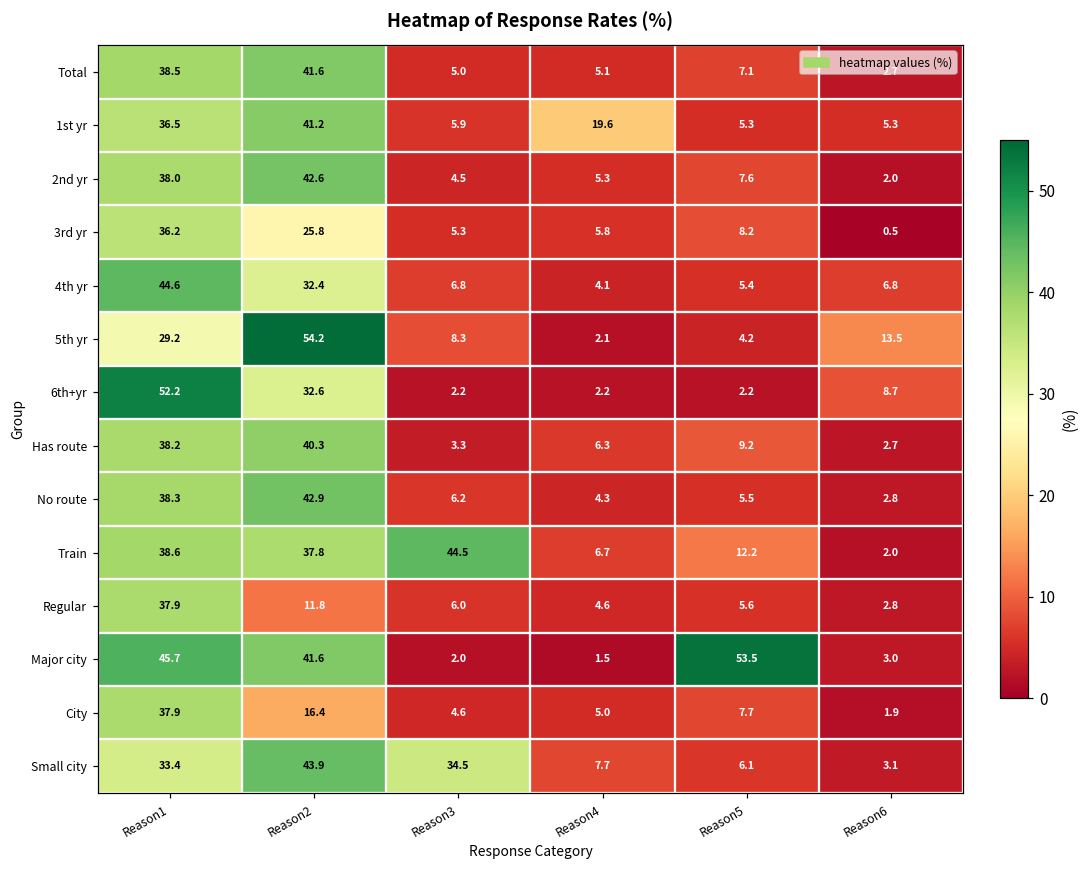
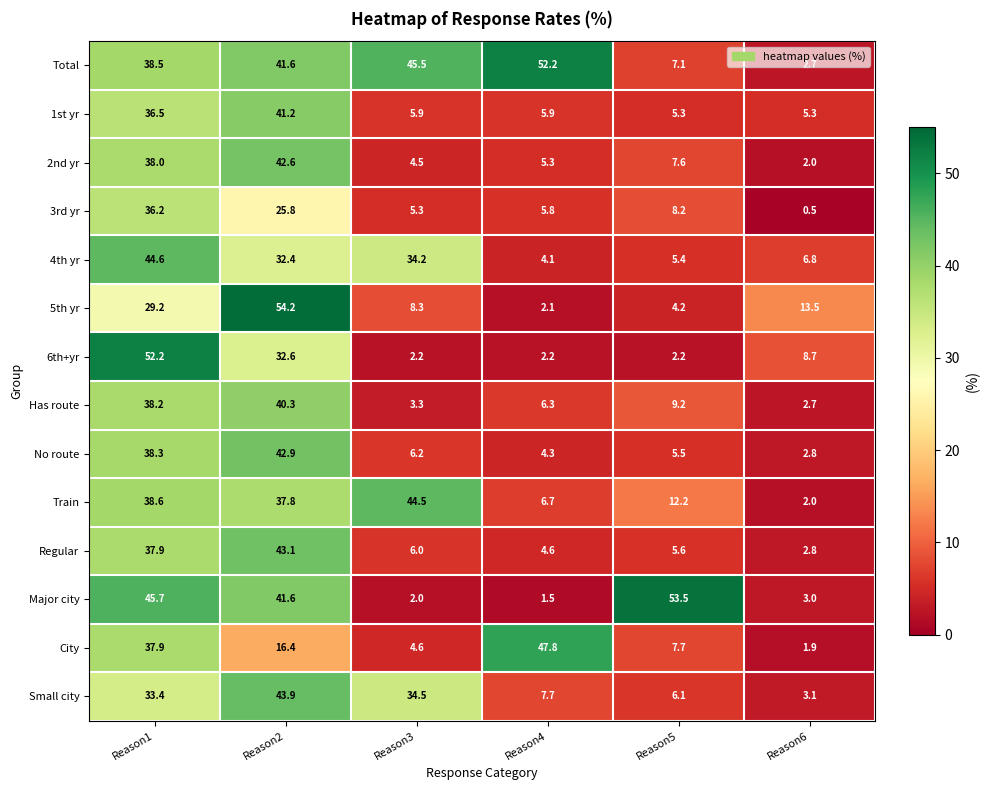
  {
    "Total": {
      "Reason1": 38.5,
      "Reason2": 41.6,
-     "Reason3": 5.0,
-     "Reason4": 5.1,
+     "Reason3": 45.5,
+     "Reason4": 52.2,
      "Reason5": 7.1
    },
    "1st yr": {
      "Reason1": 36.5,
      "Reason2": 41.2,
      "Reason3": 5.9,
-     "Reason4": 19.6,
+     "Reason4": 5.9,
      "Reason5": 5.3,
      "Reason6": 5.3
    },
    "2nd yr": {
      "Reason1": 38.0,
      "Reason2": 42.6,
      "Reason3": 4.5,
      "Reason4": 5.3,
      "Reason5": 7.6,
      "Reason6": 2.0
    },
    "3rd yr": {
      "Reason1": 36.2,
      "Reason2": 25.8,
      "Reason3": 5.3,
      "Reason4": 5.8,
      "Reason5": 8.2,
      "Reason6": 0.5
    },
    "4th yr": {
      "Reason1": 44.6,
      "Reason2": 32.4,
-     "Reason3": 6.8,
+     "Reason3": 34.2,
      "Reason4": 4.1,
      "Reason5": 5.4,
      "Reason6": 6.8
    },
    "5th yr": {
      "Reason1": 29.2,
      "Reason2": 54.2,
      "Reason3": 8.3,
      "Reason4": 2.1,
      "Reason5": 4.2,
      "Reason6": 13.5
    },
    "6th+yr": {
      "Reason1": 52.2,
      "Reason2": 32.6,
      "Reason3": 2.2,
      "Reason4": 2.2,
      "Reason5": 2.2,
      "Reason6": 8.7
    },
    "Has route": {
      "Reason1": 38.2,
      "Reason2": 40.3,
      "Reason3": 3.3,
      "Reason4": 6.3,
      "Reason5": 9.2,
      "Reason6": 2.7
    },
    "No route": {
      "Reason1": 38.3,
      "Reason2": 42.9,
      "Reason3": 6.2,
      "Reason4": 4.3,
      "Reason5": 5.5,
      "Reason6": 2.8
    },
    "Train": {
      "Reason1": 38.6,
      "Reason2": 37.8,
      "Reason3": 44.5,
      "Reason4": 6.7,
      "Reason5": 12.2,
      "Reason6": 2.0
    },
    "Regular": {
      "Reason1": 37.9,
-     "Reason2": 11.8,
+     "Reason2": 43.1,
      "Reason3": 6.0,
      "Reason4": 4.6,
      "Reason5": 5.6,
      "Reason6": 2.8
    },
    "Major city": {
      "Reason1": 45.7,
      "Reason2": 41.6,
      "Reason3": 2.0,
      "Reason4": 1.5,
      "Reason5": 53.5,
      "Reason6": 3.0
    },
    "City": {
      "Reason1": 37.9,
      "Reason2": 16.4,
      "Reason3": 4.6,
-     "Reason4": 5.0,
+     "Reason4": 47.8,
      "Reason5": 7.7,
      "Reason6": 1.9
    },
    "Small city": {
      "Reason1": 33.4,
      "Reason2": 43.9,
      "Reason3": 34.5,
      "Reason4": 7.7,
      "Reason5": 6.1,
      "Reason6": 3.1
    }
  }
